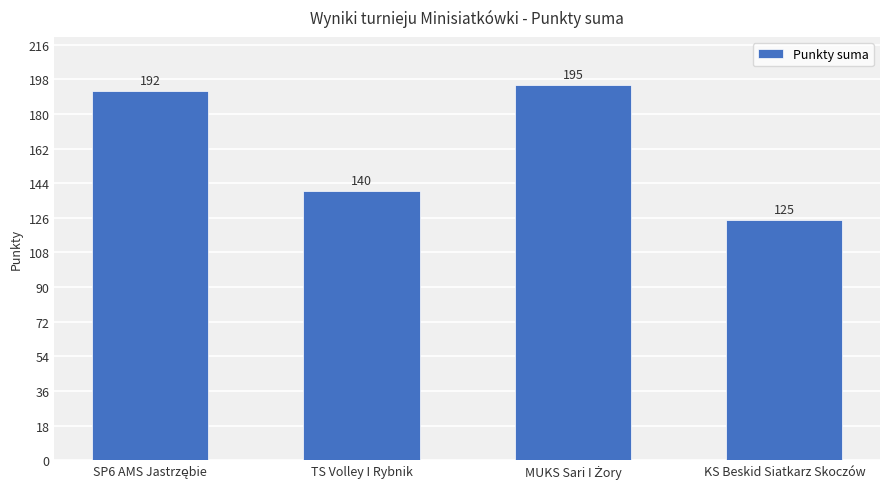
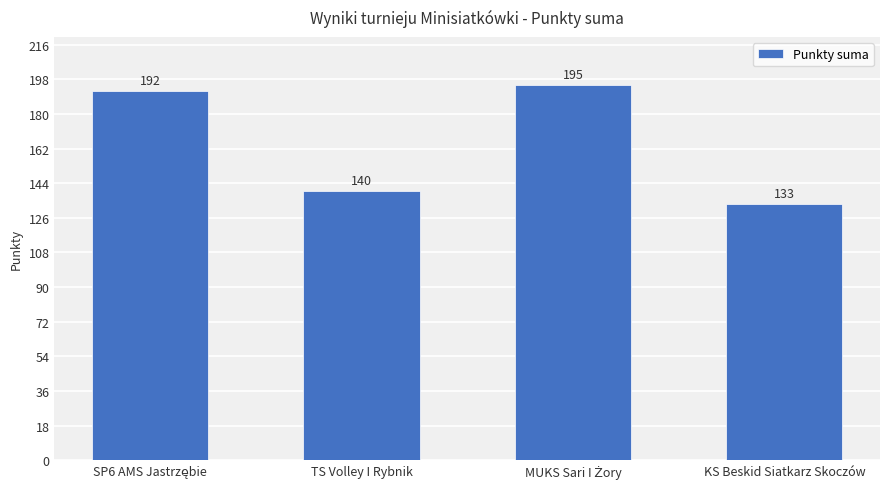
  {
    "SP6 AMS Jastrzębie": 192,
    "TS Volley I Rybnik": 140,
    "MUKS Sari I Żory": 195,
-   "KS Beskid Siatkarz Skoczów": 125
+   "KS Beskid Siatkarz Skoczów": 133
  }
